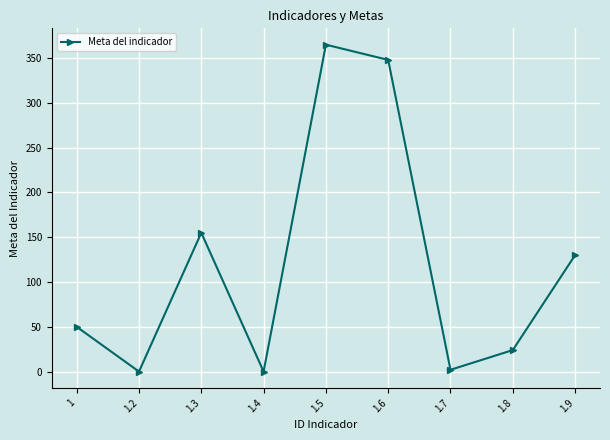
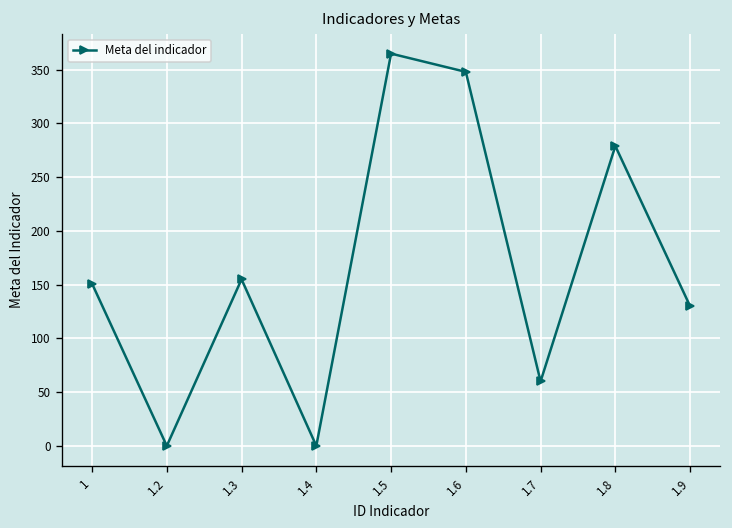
  {
-   "1": 50,
+   "1": 150,
    "1.2": 0,
    "1.3": 160,
    "1.4": 0,
    "1.5": 370,
    "1.6": 350,
-   "1.7": 0,
-   "1.8": 20,
+   "1.7": 60,
+   "1.8": 280,
    "1.9": 130
  }
